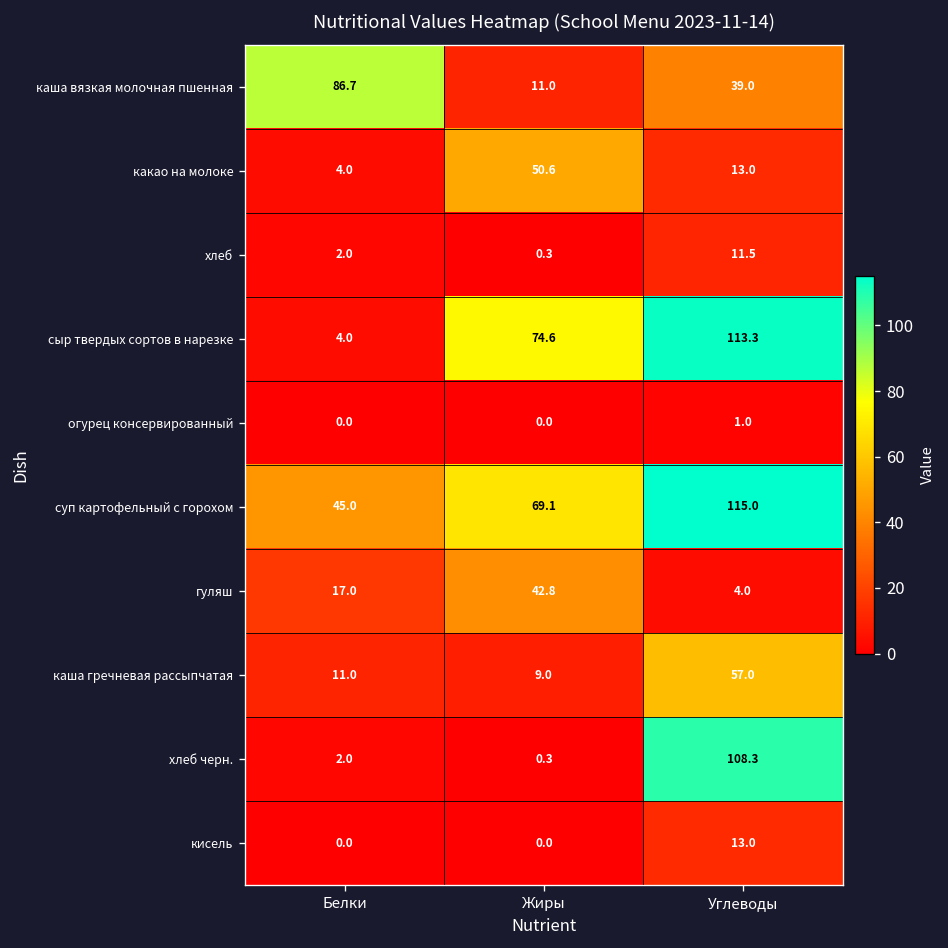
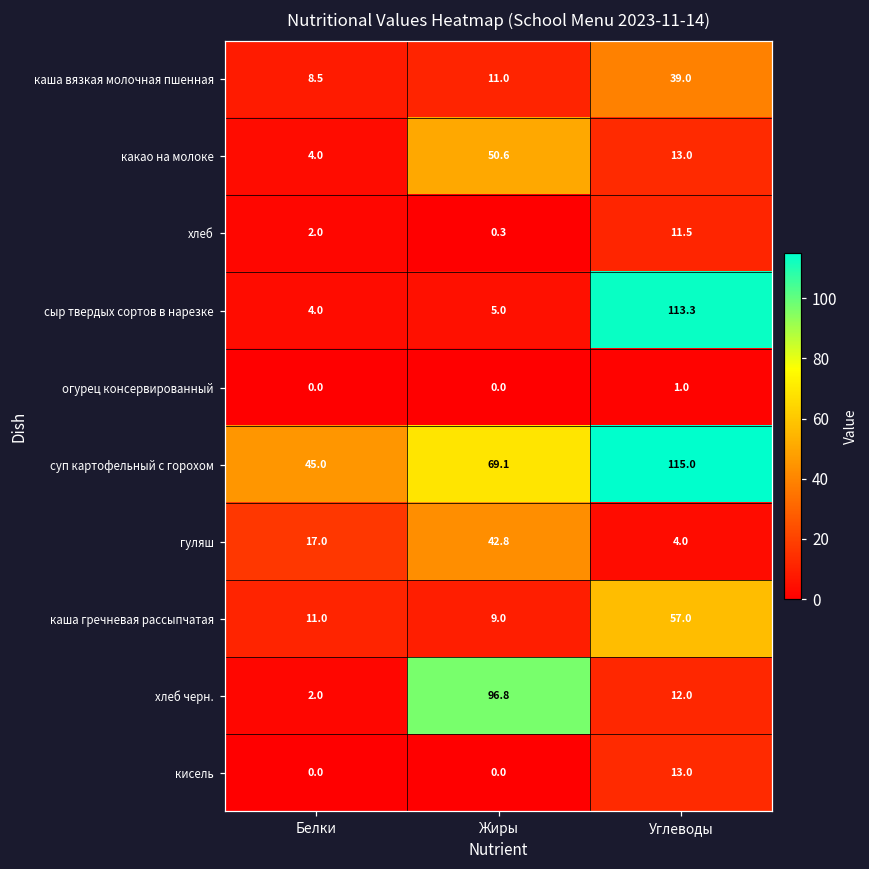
  {
    "каша вязкая молочная пшенная": {
-     "Белки": 86.7,
+     "Белки": 8.5,
      "Жиры": 11.0,
      "Углеводы": 39.0
    },
    "какао на молоке": {
      "Белки": 4.0,
      "Жиры": 50.6,
      "Углеводы": 13.0
    },
    "хлеб": {
      "Белки": 2.0,
      "Жиры": 0.3,
      "Углеводы": 11.5
    },
    "сыр твердых сортов в нарезке": {
      "Белки": 4.0,
-     "Жиры": 74.6,
+     "Жиры": 5.0,
      "Углеводы": 113.3
    },
    "огурец консервированный": {
      "Белки": 0.0,
      "Жиры": 0.0,
      "Углеводы": 1.0
    },
    "суп картофельный с горохом": {
      "Белки": 45.0,
      "Жиры": 69.1,
      "Углеводы": 115.0
    },
    "гуляш": {
      "Белки": 17.0,
      "Жиры": 42.8,
      "Углеводы": 4.0
    },
    "каша гречневая рассыпчатая": {
      "Белки": 11.0,
      "Жиры": 9.0,
      "Углеводы": 57.0
    },
    "хлеб черн.": {
      "Белки": 2.0,
-     "Жиры": 0.3,
-     "Углеводы": 108.3
+     "Жиры": 96.8,
+     "Углеводы": 12.0
    },
    "кисель": {
      "Белки": 0.0,
      "Жиры": 0.0,
      "Углеводы": 13.0
    }
  }
